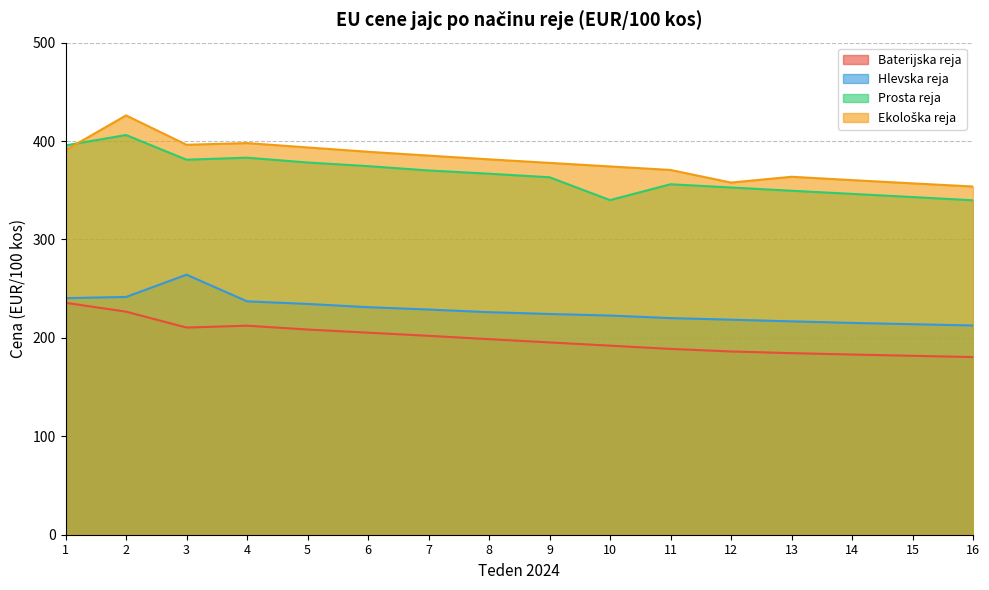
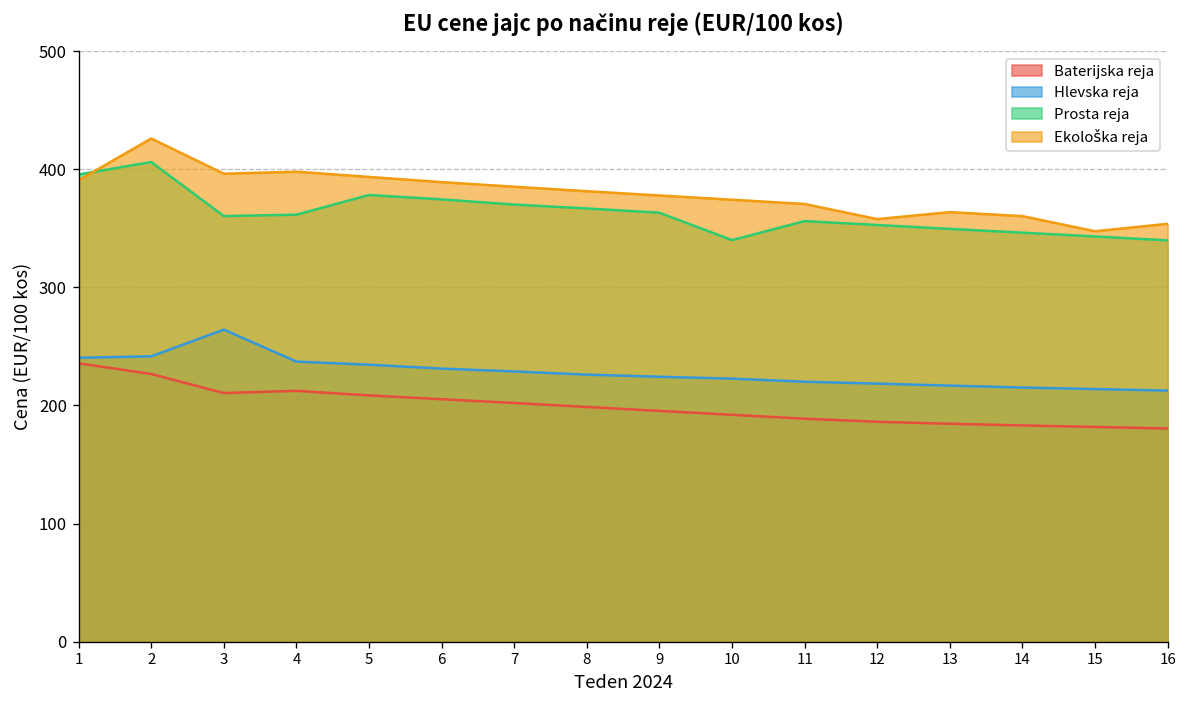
  {
    "Baterijska reja": {
      "1": 240,
      "2": 230,
      "3": 210,
      "4": 210,
      "5": 210,
      "6": 210,
      "7": 200,
      "8": 200,
      "9": 200,
      "10": 190,
      "11": 190,
      "12": 190,
      "13": 180,
      "14": 180,
      "15": 180,
      "16": 180
    },
    "Hlevska reja": {
      "1": 240,
      "2": 240,
      "3": 260,
      "4": 240,
      "5": 230,
      "6": 230,
      "7": 230,
      "8": 230,
      "9": 220,
      "10": 220,
      "11": 220,
      "12": 220,
      "13": 220,
      "14": 220,
      "15": 210,
      "16": 210
    },
    "Prosta reja": {
      "1": 400,
      "2": 410,
-     "3": 380,
-     "4": 380,
+     "3": 360,
+     "4": 360,
      "5": 380,
      "6": 370,
      "7": 370,
      "8": 370,
      "9": 360,
      "10": 340,
      "11": 360,
      "12": 350,
      "13": 350,
      "14": 350,
      "15": 340,
      "16": 340
    },
    "Ekološka reja": {
      "1": 390,
      "2": 430,
      "3": 400,
      "4": 400,
      "5": 390,
      "6": 390,
      "7": 390,
      "8": 380,
      "9": 380,
      "10": 370,
      "11": 370,
      "12": 360,
      "13": 360,
      "14": 360,
-     "15": 360,
+     "15": 350,
      "16": 350
    }
  }
